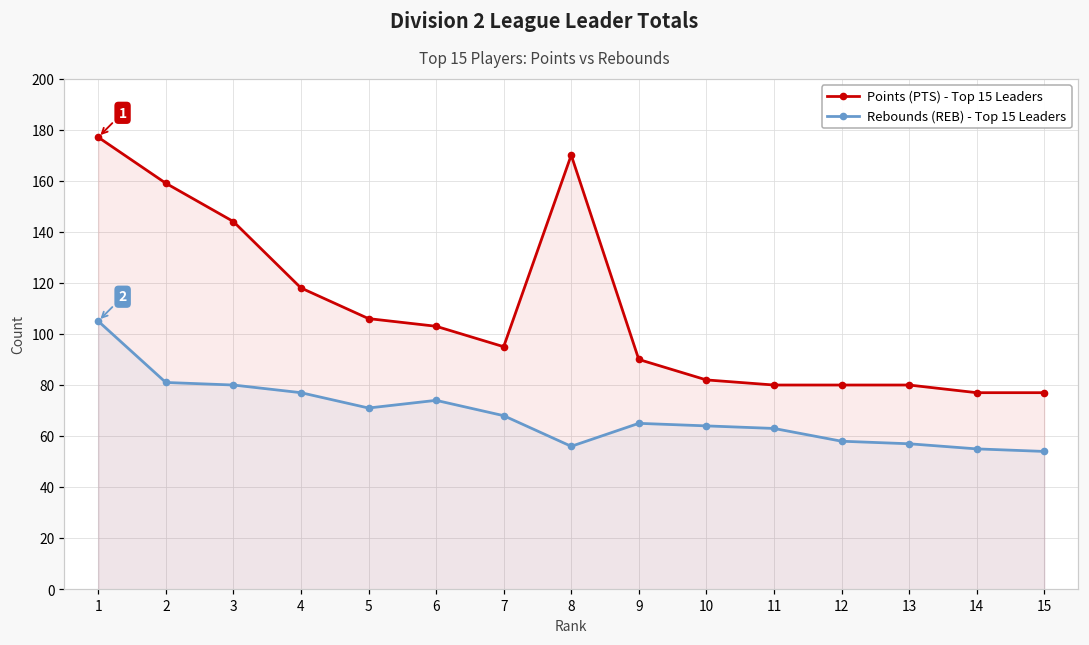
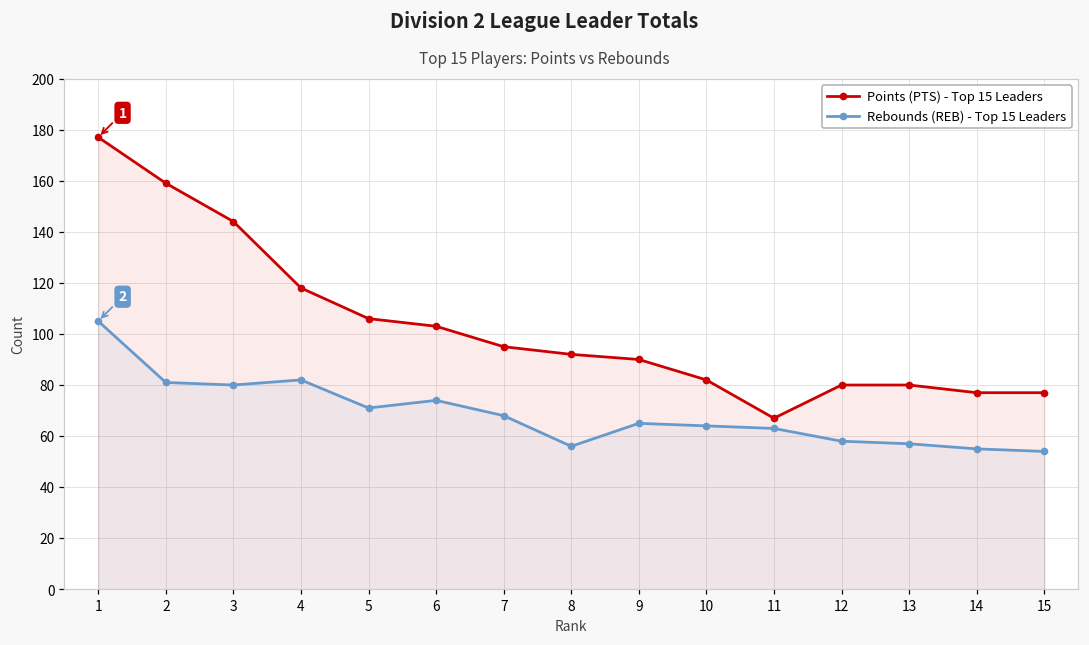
  {
    "Points (PTS) - Top 15 Leaders": {
      "1": 177,
      "2": 159,
      "3": 144,
      "4": 118,
      "5": 106,
      "6": 103,
      "7": 95,
-     "8": 170,
+     "8": 92,
      "9": 90,
      "10": 82,
-     "11": 80,
+     "11": 67,
      "12": 80,
      "13": 80,
      "14": 77,
      "15": 77
    },
    "Rebounds (REB) - Top 15 Leaders": {
      "1": 105,
      "2": 81,
      "3": 80,
-     "4": 77,
+     "4": 82,
      "5": 71,
      "6": 74,
      "7": 68,
      "8": 56,
      "9": 65,
      "10": 64,
      "11": 63,
      "12": 58,
      "13": 57,
      "14": 55,
      "15": 54
    }
  }
